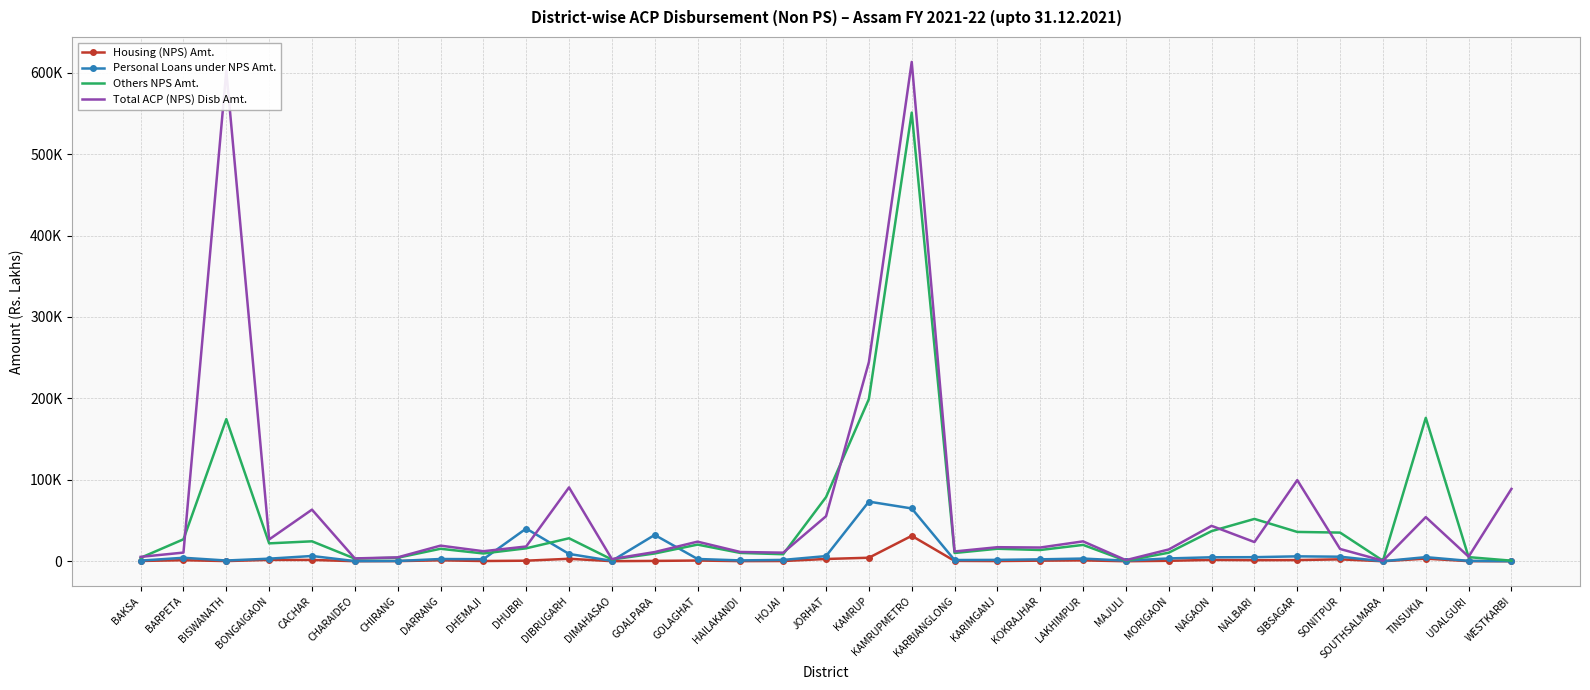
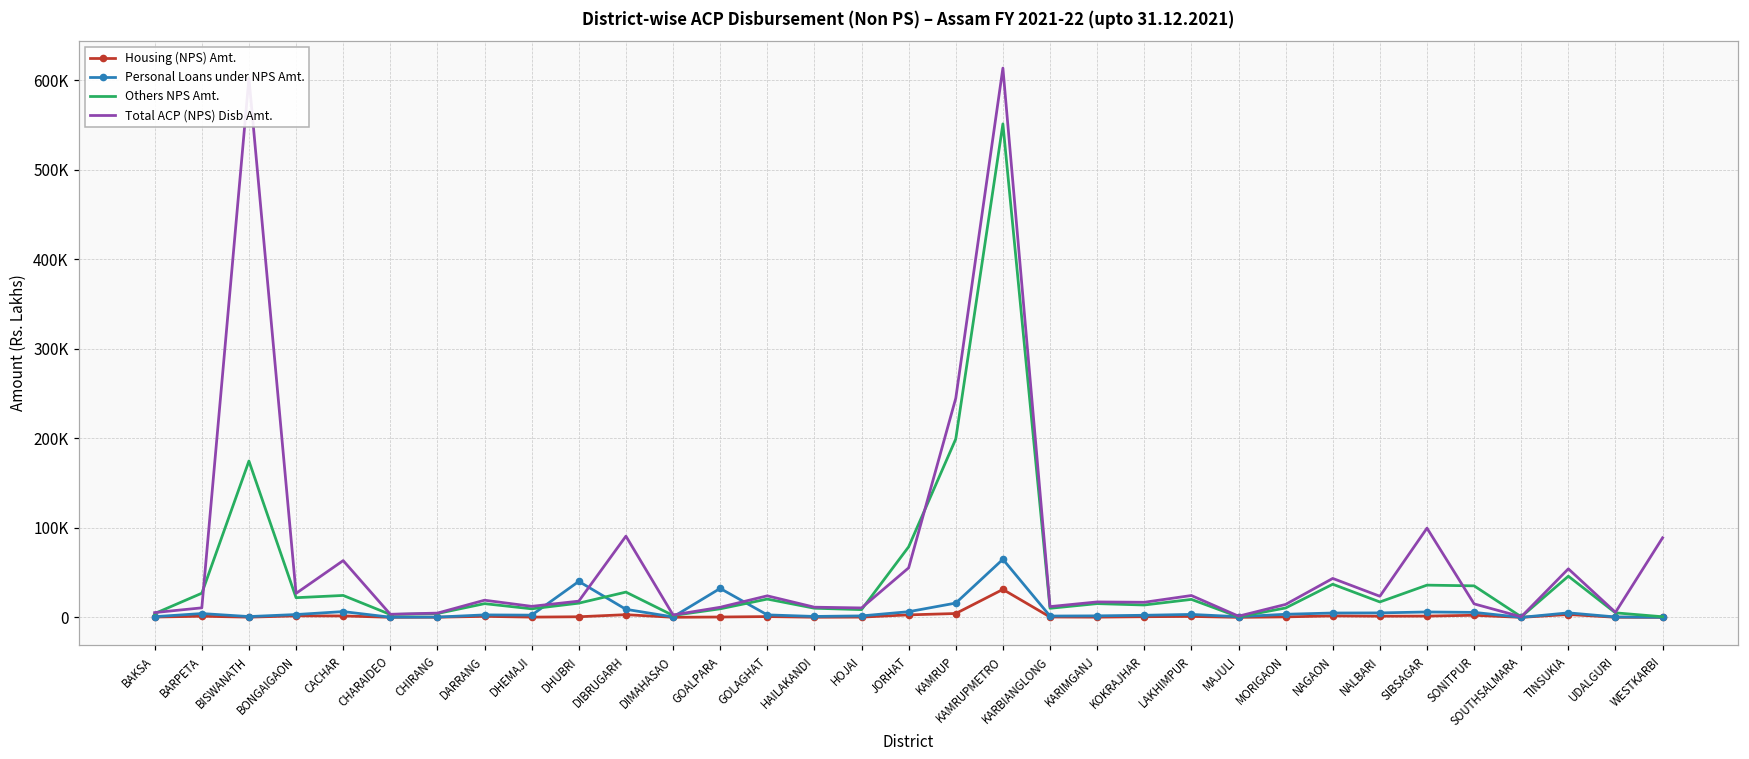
  {
    "Housing (NPS) Amt.": {
      "CACHAR": 0,
      "DHUBRI": 0,
      "DIBRUGARH": 0,
      "GOALPARA": 0,
      "JORHAT": 0,
      "KAMRUP": 0,
      "KAMRUPMETRO": 30000,
      "NAGAON": 0,
      "NALBARI": 0,
      "SIBSAGAR": 0,
      "SONITPUR": 0
    },
    "Personal Loans under NPS Amt.": {
      "CACHAR": 10000,
      "DHUBRI": 40000,
      "DIBRUGARH": 10000,
      "GOALPARA": 30000,
      "JORHAT": 10000,
-     "KAMRUP": 70000,
+     "KAMRUP": 20000,
      "KAMRUPMETRO": 60000,
      "NAGAON": 0,
      "NALBARI": 0,
      "SIBSAGAR": 10000,
      "SONITPUR": 10000
    },
    "Others NPS Amt.": {
      "BARPETA": 30000,
      "BISWANATH": 170000,
      "BONGAIGAON": 20000,
      "CACHAR": 20000,
      "DARRANG": 20000,
      "DIBRUGARH": 30000,
      "GOLAGHAT": 20000,
      "JORHAT": 80000,
      "KAMRUP": 200000,
      "KAMRUPMETRO": 550000,
      "LAKHIMPUR": 20000,
      "MORIGAON": 10000,
      "NAGAON": 40000,
-     "NALBARI": 50000,
+     "NALBARI": 20000,
      "SIBSAGAR": 40000,
      "SONITPUR": 40000,
-     "TINSUKIA": 180000
+     "TINSUKIA": 50000
    },
    "Total ACP (NPS) Disb Amt.": {
      "BARPETA": 10000,
      "BONGAIGAON": 30000,
      "CACHAR": 60000,
      "DARRANG": 20000,
      "DIBRUGARH": 90000,
      "GOLAGHAT": 20000,
      "JORHAT": 60000,
      "KAMRUP": 240000,
      "KAMRUPMETRO": 610000,
      "LAKHIMPUR": 20000,
      "MORIGAON": 10000,
      "NAGAON": 40000,
      "NALBARI": 20000,
      "SIBSAGAR": 100000,
      "SONITPUR": 20000,
      "TINSUKIA": 50000,
      "WESTKARBI": 90000
    }
  }
